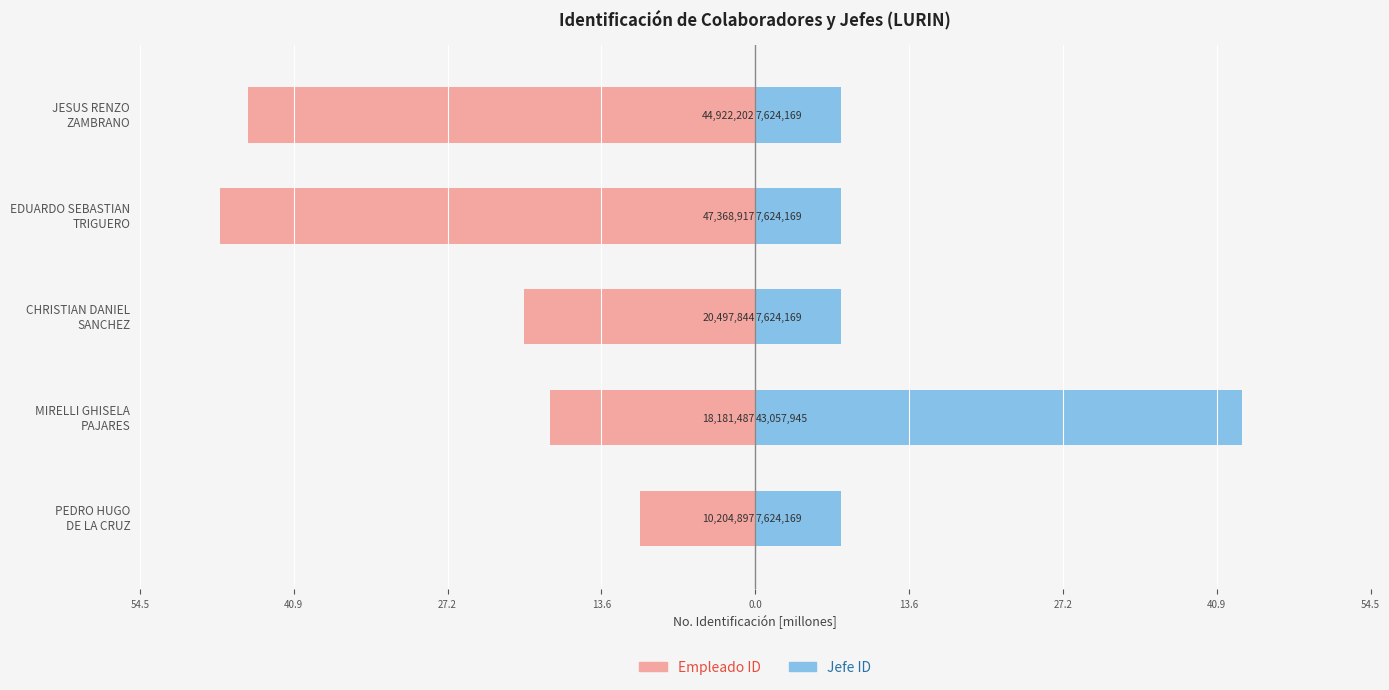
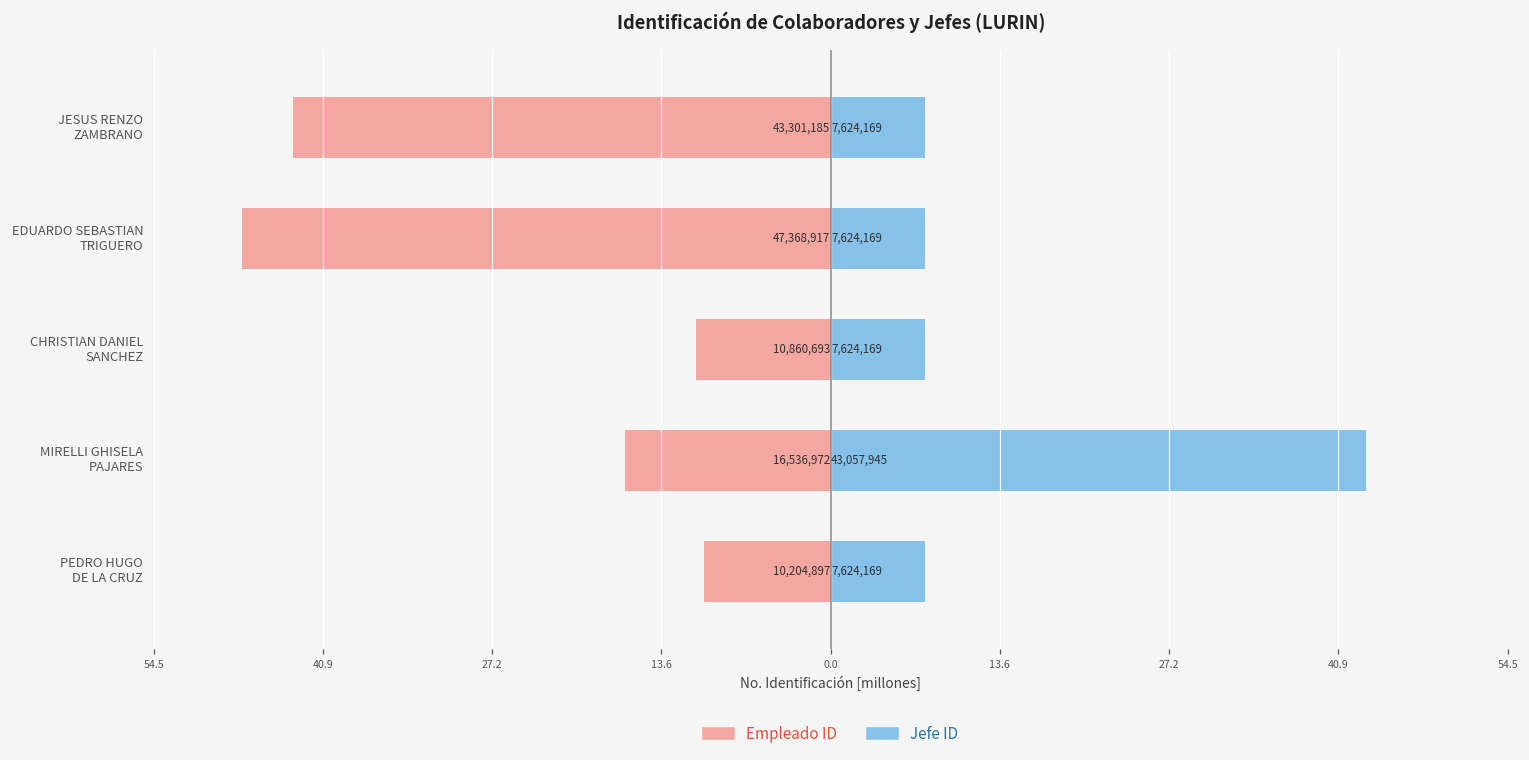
  {
    "Empleado ID": {
-     "JESUS RENZO ZAMBRANO": "44,922,202",
-     "CHRISTIAN DANIEL SANCHEZ": "20,497,844",
-     "MIRELLI GHISELA PAJARES": "18,181,487"
+     "JESUS RENZO ZAMBRANO": "43,301,185",
+     "CHRISTIAN DANIEL SANCHEZ": "10,860,693",
+     "MIRELLI GHISELA PAJARES": "16,536,972"
    }
  }
